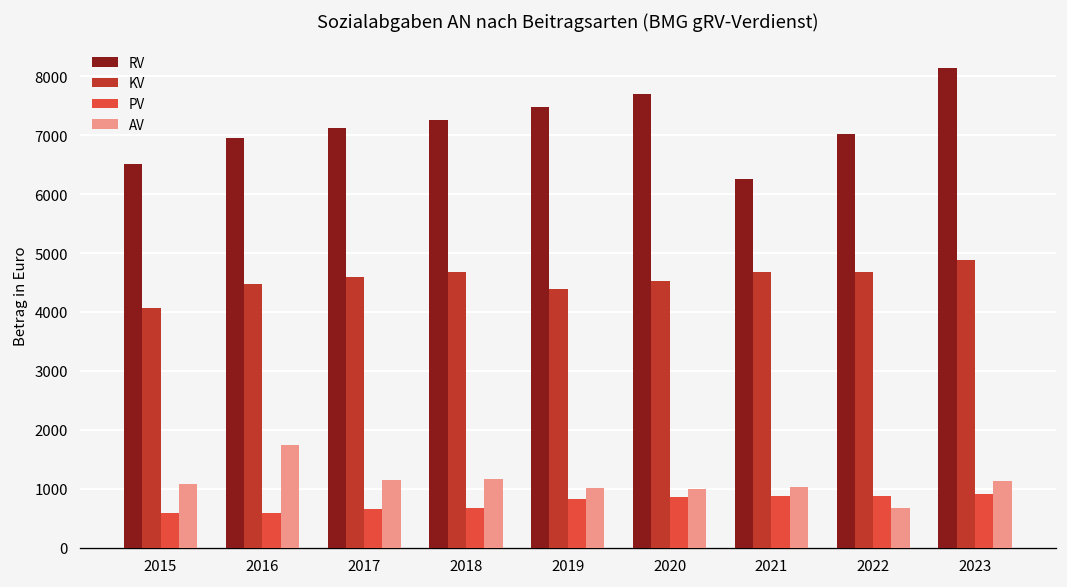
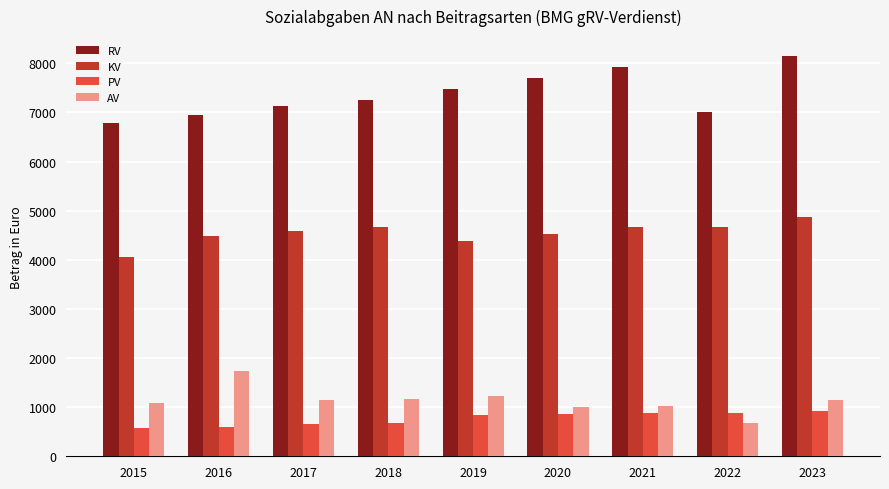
  {
    "RV": {
-     "2015": 6500,
+     "2015": 6800,
      "2016": 7000,
      "2017": 7100,
      "2018": 7300,
      "2019": 7500,
      "2020": 7700,
-     "2021": 6300,
+     "2021": 7900,
      "2022": 7000,
      "2023": 8100
    },
    "AV": {
      "2015": 1100,
      "2016": 1700,
      "2017": 1100,
      "2018": 1200,
-     "2019": 1000,
+     "2019": 1200,
      "2020": 1000,
      "2021": 1000,
      "2022": 700,
      "2023": 1100
    }
  }
